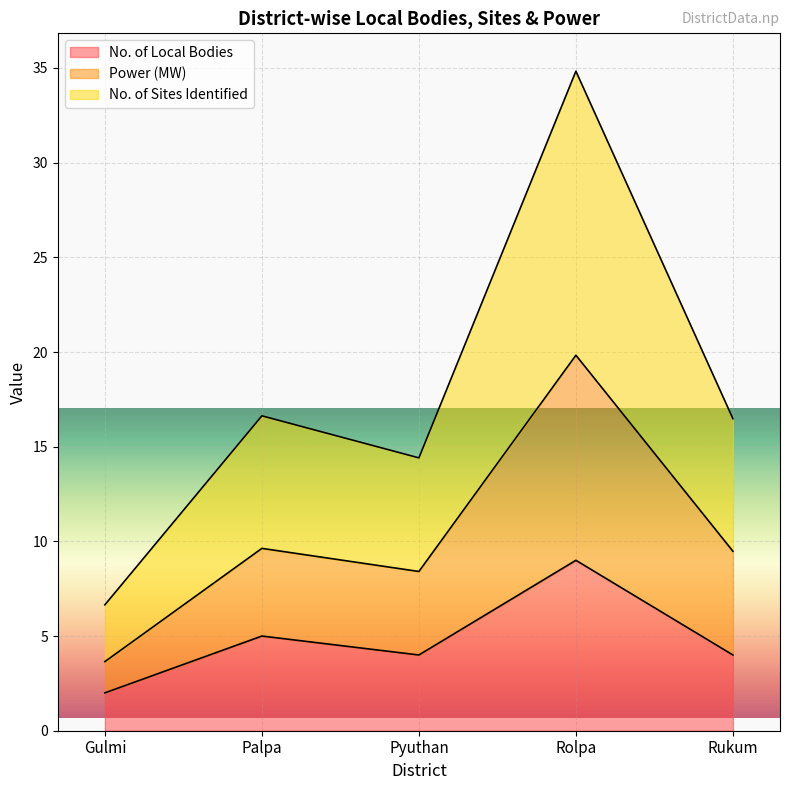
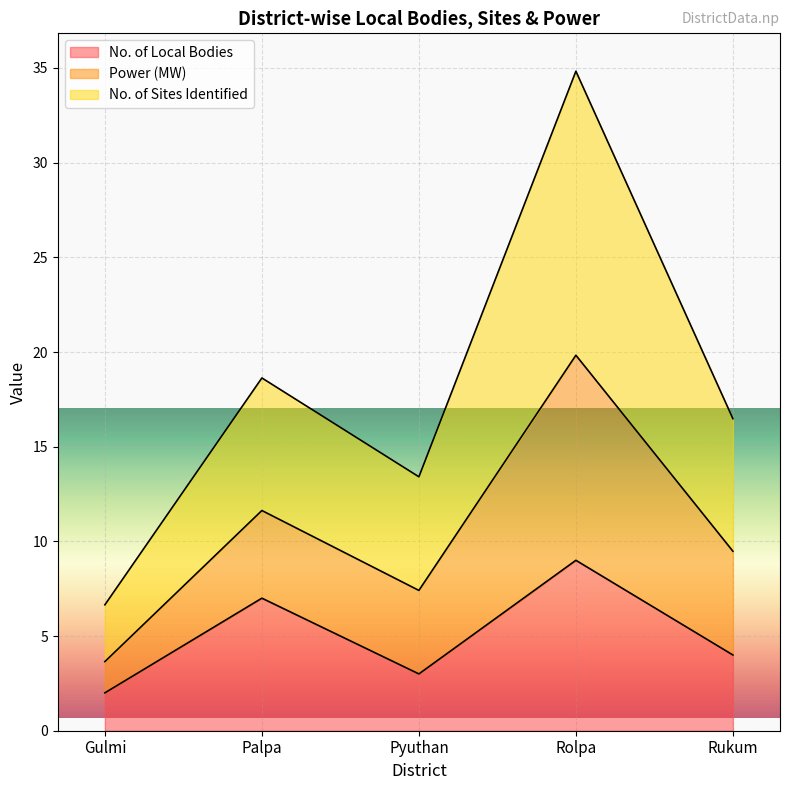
  {
    "No. of Local Bodies": {
      "Gulmi": 2,
-     "Palpa": 5,
-     "Pyuthan": 4,
+     "Palpa": 7,
+     "Pyuthan": 3,
      "Rolpa": 9,
      "Rukum": 4
    }
  }
